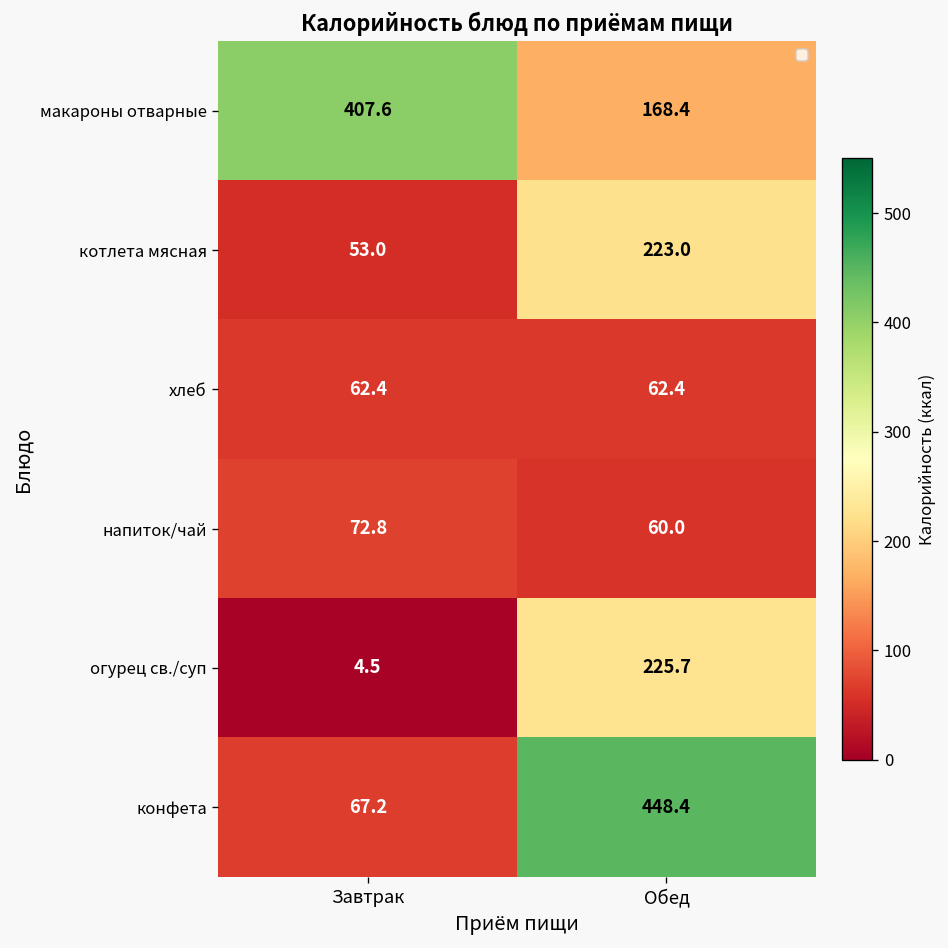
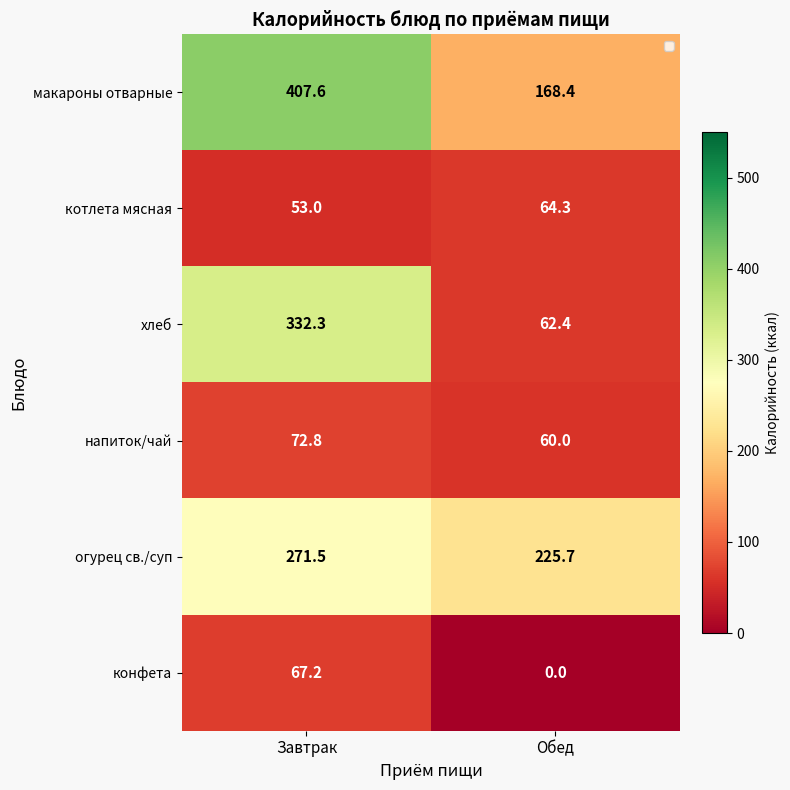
  {
    "макароны отварные": {
      "Завтрак": 407.6,
      "Обед": 168.4
    },
    "котлета мясная": {
      "Завтрак": 53.0,
-     "Обед": 223.0
+     "Обед": 64.3
    },
    "хлеб": {
-     "Завтрак": 62.4,
+     "Завтрак": 332.3,
      "Обед": 62.4
    },
    "напиток/чай": {
      "Завтрак": 72.8,
      "Обед": 60.0
    },
    "огурец св./суп": {
-     "Завтрак": 4.5,
+     "Завтрак": 271.5,
      "Обед": 225.7
    },
    "конфета": {
      "Завтрак": 67.2,
-     "Обед": 448.4
+     "Обед": 0.0
    }
  }
